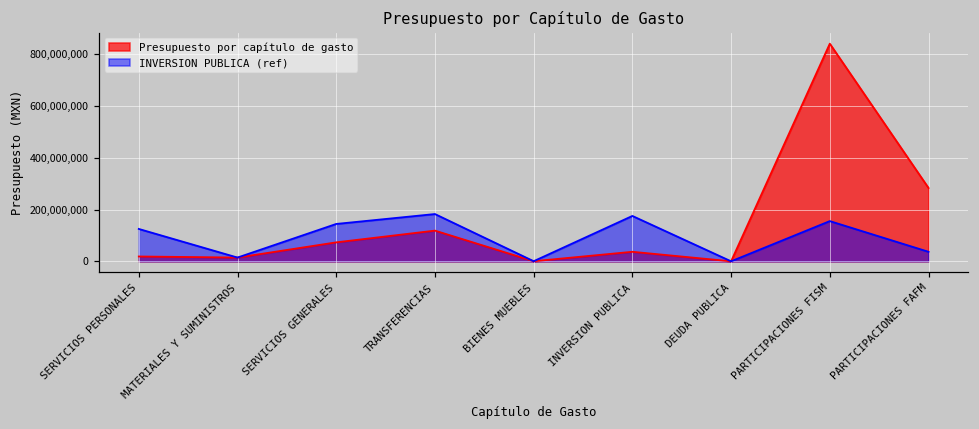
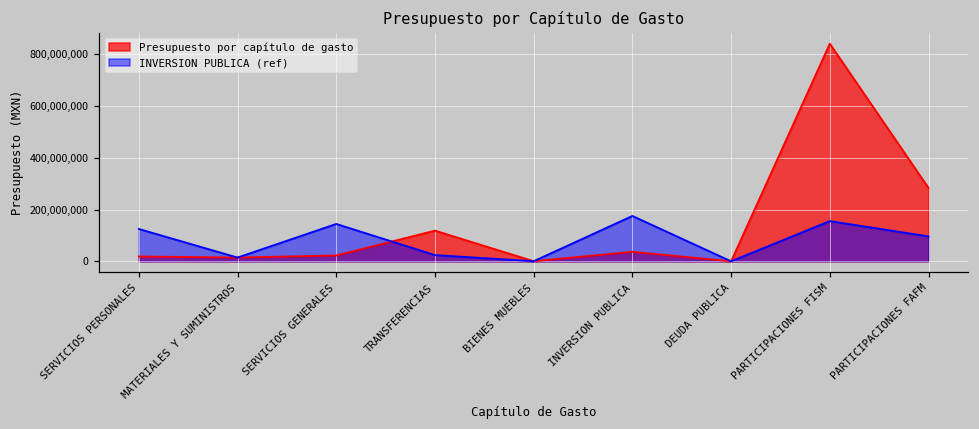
  {
    "Presupuesto por capítulo de gasto": {
      "SERVICIOS PERSONALES": "20,000,000",
-     "SERVICIOS GENERALES": "70,000,000",
+     "SERVICIOS GENERALES": "20,000,000",
      "TRANSFERENCIAS": "120,000,000",
      "INVERSION PUBLICA": "40,000,000",
      "PARTICIPACIONES FISM": "840,000,000",
      "PARTICIPACIONES FAFM": "280,000,000"
    },
    "INVERSION PUBLICA (ref)": {
      "SERVICIOS PERSONALES": "130,000,000",
      "SERVICIOS GENERALES": "140,000,000",
-     "TRANSFERENCIAS": "180,000,000",
+     "TRANSFERENCIAS": "20,000,000",
      "INVERSION PUBLICA": "180,000,000",
      "PARTICIPACIONES FISM": "160,000,000",
-     "PARTICIPACIONES FAFM": "40,000,000"
+     "PARTICIPACIONES FAFM": "100,000,000"
    }
  }
